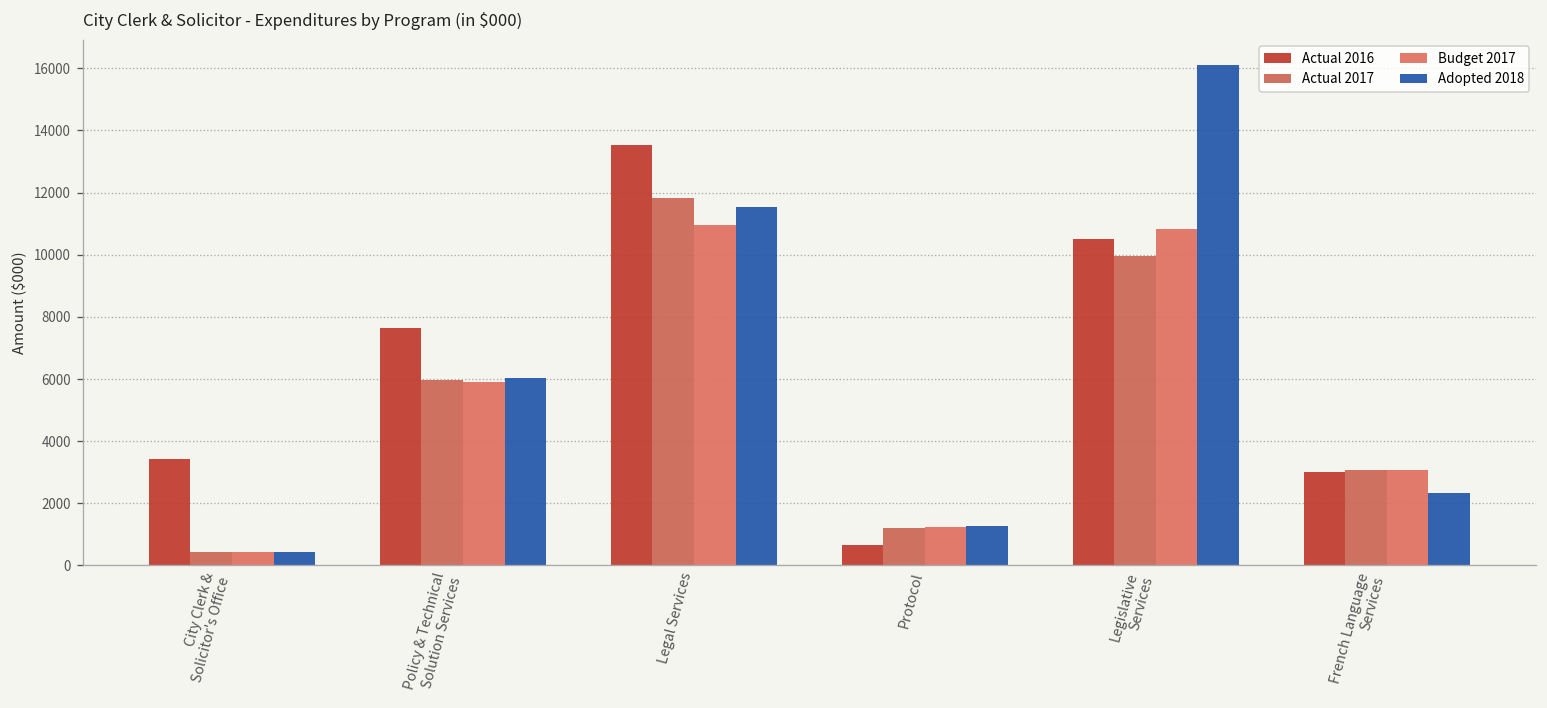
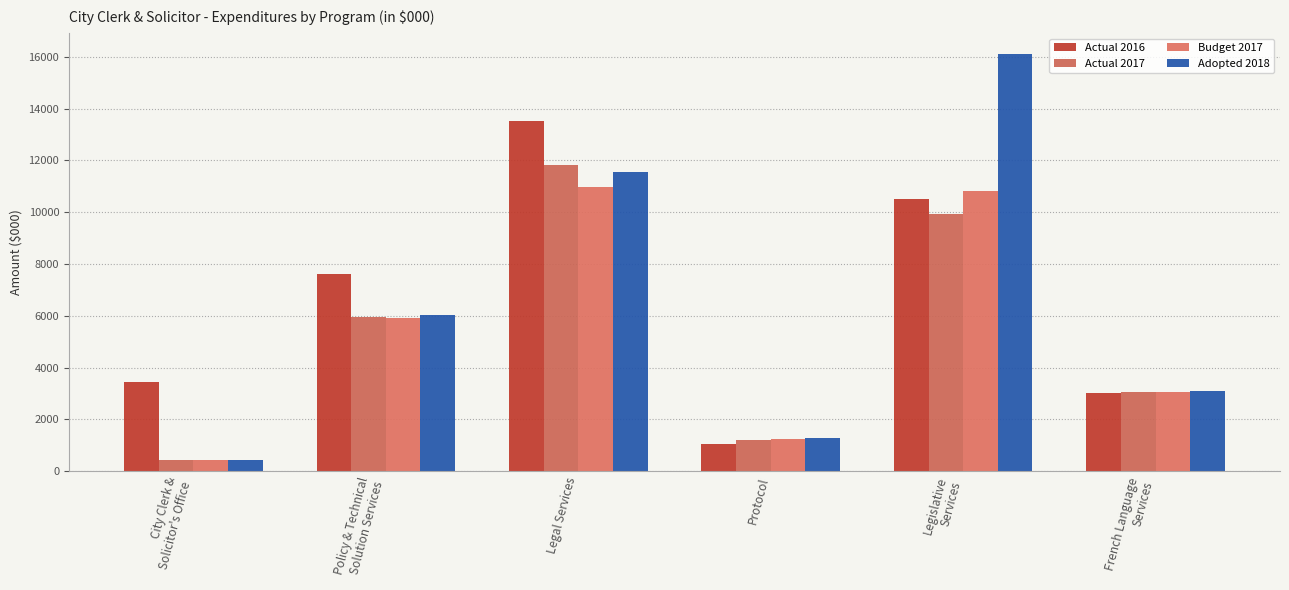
  {
    "Actual 2016": {
      "City Clerk & Solicitor's Office": 3400,
      "Policy & Technical Solution Services": 7600,
      "Legal Services": 13500,
-     "Protocol": 700,
+     "Protocol": 1100,
      "Legislative Services": 10500,
      "French Language Services": 3000
    },
    "Adopted 2018": {
      "City Clerk & Solicitor's Office": 400,
      "Policy & Technical Solution Services": 6000,
      "Legal Services": 11500,
      "Protocol": 1300,
      "Legislative Services": 16100,
-     "French Language Services": 2300
+     "French Language Services": 3100
    }
  }
